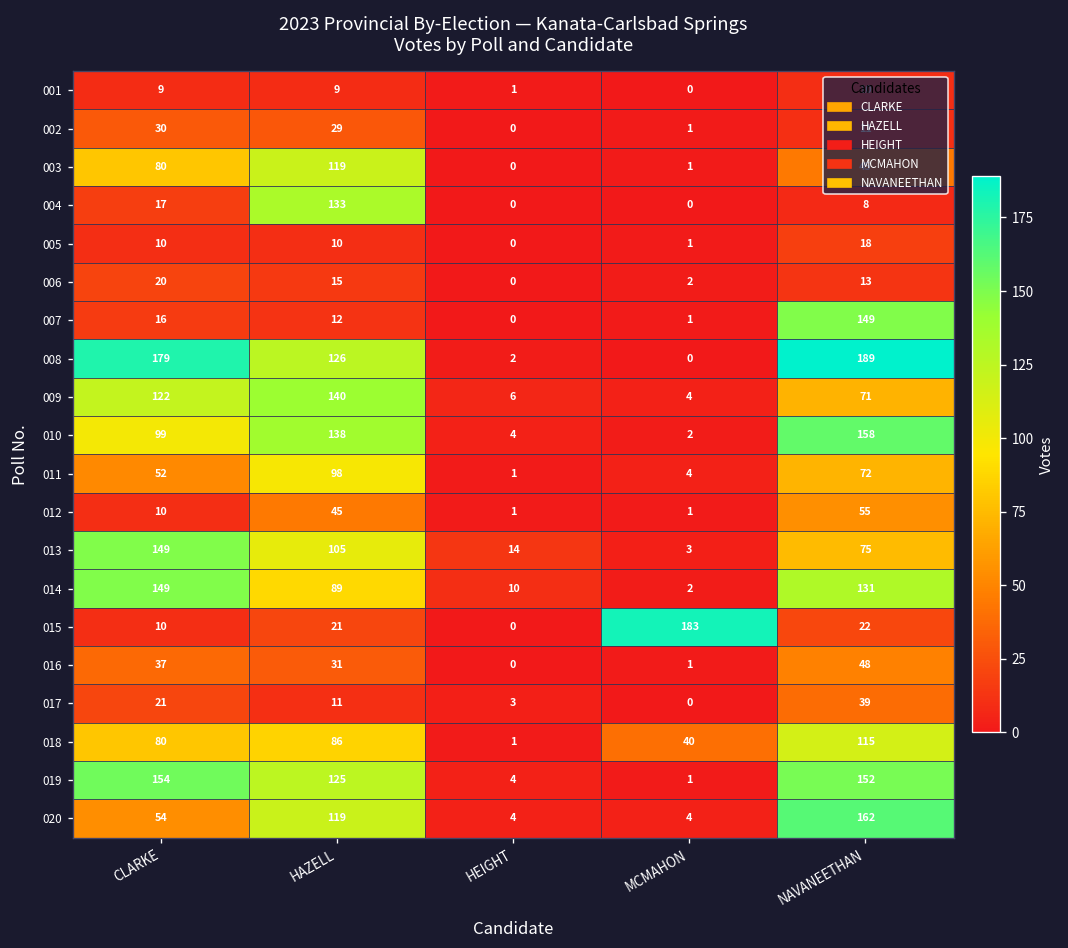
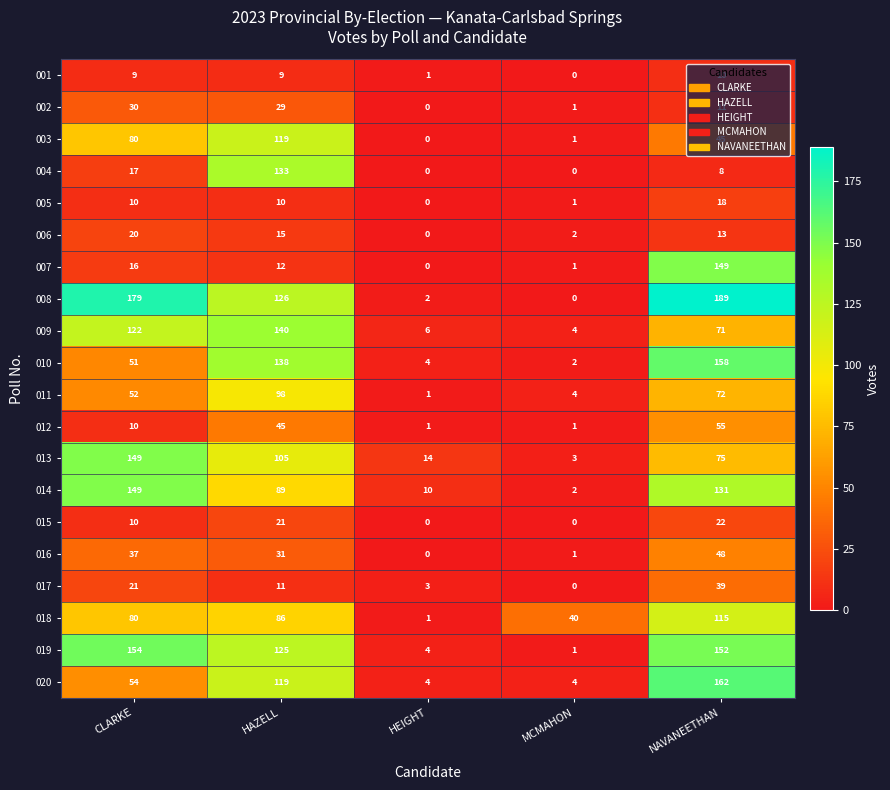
  {
    "001": {
      "CLARKE": 9,
      "HAZELL": 9,
      "HEIGHT": 1,
      "MCMAHON": 0
    },
    "002": {
      "CLARKE": 30,
      "HAZELL": 29,
      "HEIGHT": 0,
      "MCMAHON": 1
    },
    "003": {
      "CLARKE": 80,
      "HAZELL": 119,
      "HEIGHT": 0,
      "MCMAHON": 1
    },
    "004": {
      "CLARKE": 17,
      "HAZELL": 133,
      "HEIGHT": 0,
      "MCMAHON": 0,
      "NAVANEETHAN": 8
    },
    "005": {
      "CLARKE": 10,
      "HAZELL": 10,
      "HEIGHT": 0,
      "MCMAHON": 1,
      "NAVANEETHAN": 18
    },
    "006": {
      "CLARKE": 20,
      "HAZELL": 15,
      "HEIGHT": 0,
      "MCMAHON": 2,
      "NAVANEETHAN": 13
    },
    "007": {
      "CLARKE": 16,
      "HAZELL": 12,
      "HEIGHT": 0,
      "MCMAHON": 1,
      "NAVANEETHAN": 149
    },
    "008": {
      "CLARKE": 179,
      "HAZELL": 126,
      "HEIGHT": 2,
      "MCMAHON": 0,
      "NAVANEETHAN": 189
    },
    "009": {
      "CLARKE": 122,
      "HAZELL": 140,
      "HEIGHT": 6,
      "MCMAHON": 4,
      "NAVANEETHAN": 71
    },
    "010": {
-     "CLARKE": 99,
+     "CLARKE": 51,
      "HAZELL": 138,
      "HEIGHT": 4,
      "MCMAHON": 2,
      "NAVANEETHAN": 158
    },
    "011": {
      "CLARKE": 52,
      "HAZELL": 98,
      "HEIGHT": 1,
      "MCMAHON": 4,
      "NAVANEETHAN": 72
    },
    "012": {
      "CLARKE": 10,
      "HAZELL": 45,
      "HEIGHT": 1,
      "MCMAHON": 1,
      "NAVANEETHAN": 55
    },
    "013": {
      "CLARKE": 149,
      "HAZELL": 105,
      "HEIGHT": 14,
      "MCMAHON": 3,
      "NAVANEETHAN": 75
    },
    "014": {
      "CLARKE": 149,
      "HAZELL": 89,
      "HEIGHT": 10,
      "MCMAHON": 2,
      "NAVANEETHAN": 131
    },
    "015": {
      "CLARKE": 10,
      "HAZELL": 21,
      "HEIGHT": 0,
-     "MCMAHON": 183,
+     "MCMAHON": 0,
      "NAVANEETHAN": 22
    },
    "016": {
      "CLARKE": 37,
      "HAZELL": 31,
      "HEIGHT": 0,
      "MCMAHON": 1,
      "NAVANEETHAN": 48
    },
    "017": {
      "CLARKE": 21,
      "HAZELL": 11,
      "HEIGHT": 3,
      "MCMAHON": 0,
      "NAVANEETHAN": 39
    },
    "018": {
      "CLARKE": 80,
      "HAZELL": 86,
      "HEIGHT": 1,
      "MCMAHON": 40,
      "NAVANEETHAN": 115
    },
    "019": {
      "CLARKE": 154,
      "HAZELL": 125,
      "HEIGHT": 4,
      "MCMAHON": 1,
      "NAVANEETHAN": 152
    },
    "020": {
      "CLARKE": 54,
      "HAZELL": 119,
      "HEIGHT": 4,
      "MCMAHON": 4,
      "NAVANEETHAN": 162
    }
  }
